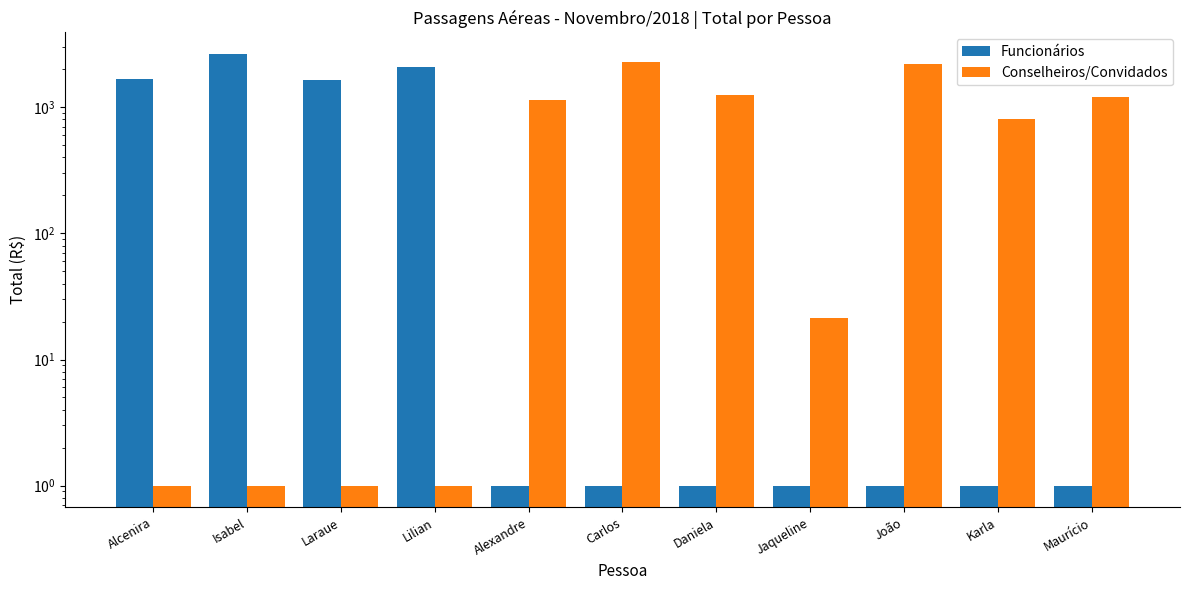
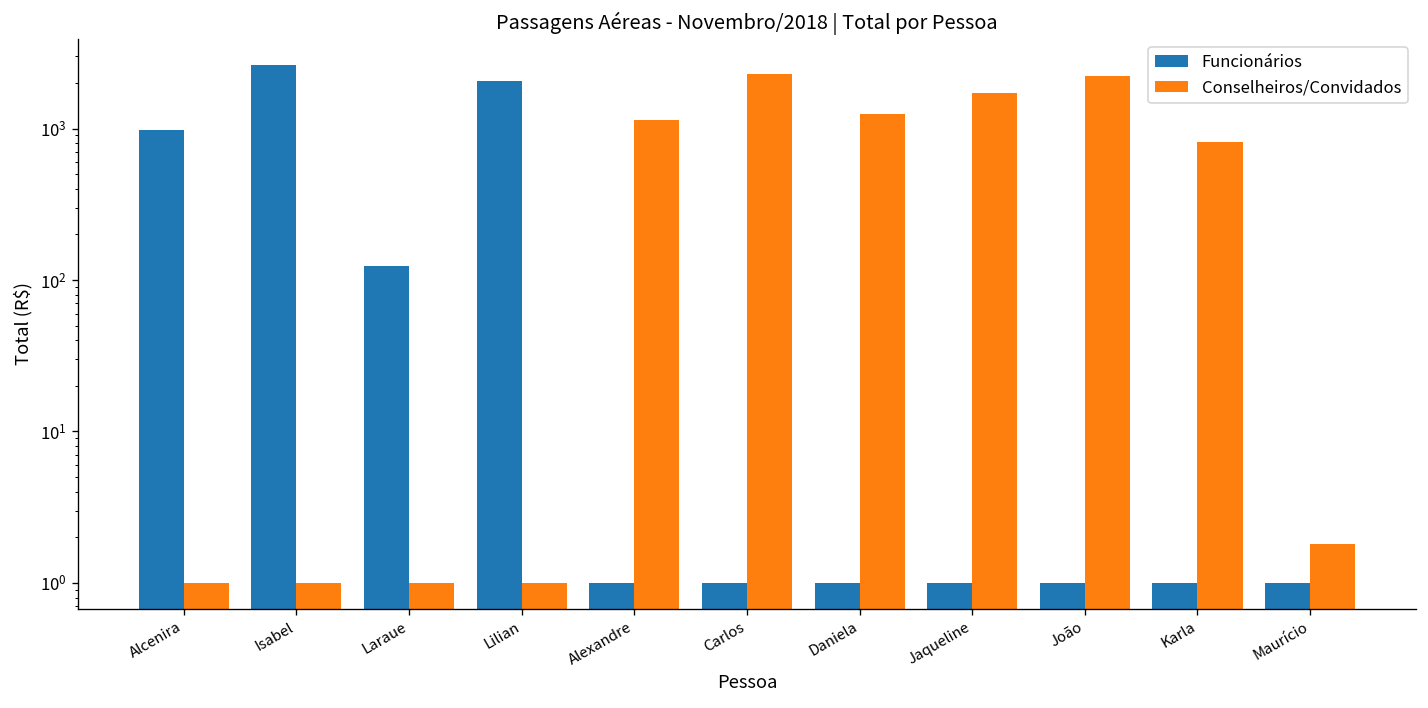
  {
    "Funcionários": {
-     "Alcenira": 1700,
+     "Alcenira": 1000,
      "Isabel": 2600,
-     "Laraue": 1700,
+     "Laraue": 120,
      "Lilian": 2100,
      "Alexandre": 1,
      "Carlos": 1,
      "Daniela": 1,
      "Jaqueline": 1,
      "João": 1,
      "Karla": 1,
      "Maurício": 1
    },
    "Conselheiros/Convidados": {
      "Alcenira": 1.0,
      "Isabel": 1.0,
      "Laraue": 1.0,
      "Lilian": 1.0,
      "Alexandre": 1100,
      "Carlos": 2300,
      "Daniela": 1200,
-     "Jaqueline": 21,
+     "Jaqueline": 1700,
      "João": 2200,
      "Karla": 800,
-     "Maurício": 1200
+     "Maurício": 1.8
    }
  }
